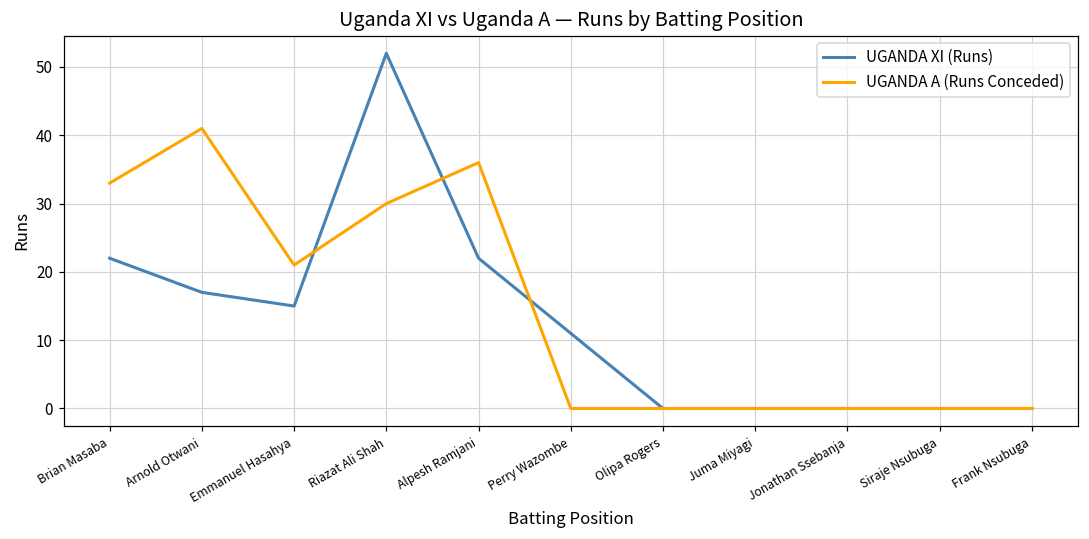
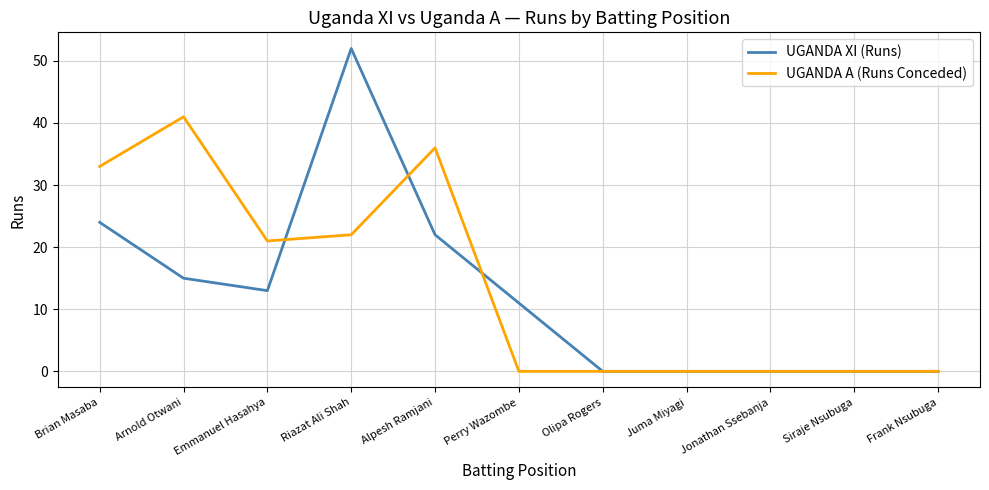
  {
    "UGANDA XI (Runs)": {
-     "Brian Masaba": 22,
-     "Arnold Otwani": 17,
-     "Emmanuel Hasahya": 15,
+     "Brian Masaba": 24,
+     "Arnold Otwani": 15,
+     "Emmanuel Hasahya": 13,
      "Riazat Ali Shah": 52,
      "Alpesh Ramjani": 22,
      "Perry Wazombe": 11
    },
    "UGANDA A (Runs Conceded)": {
      "Brian Masaba": 33,
      "Arnold Otwani": 41,
      "Emmanuel Hasahya": 21,
-     "Riazat Ali Shah": 30,
+     "Riazat Ali Shah": 22,
      "Alpesh Ramjani": 36,
      "Perry Wazombe": 0
    }
  }
